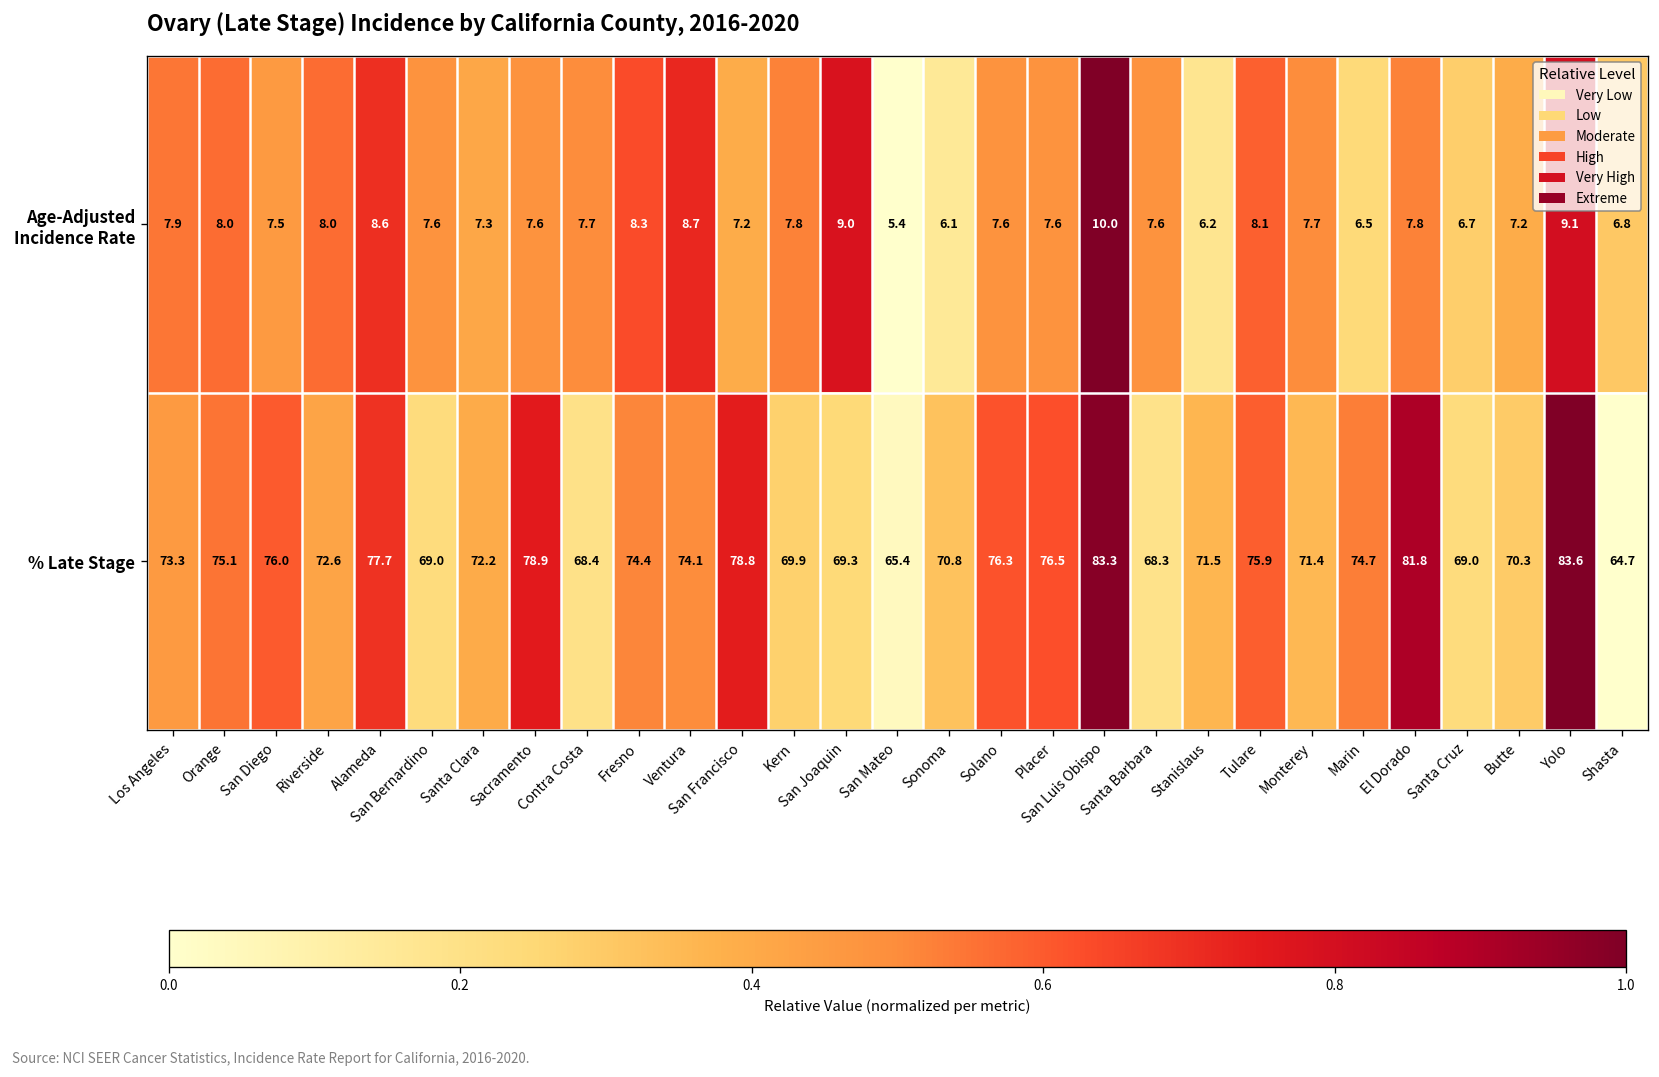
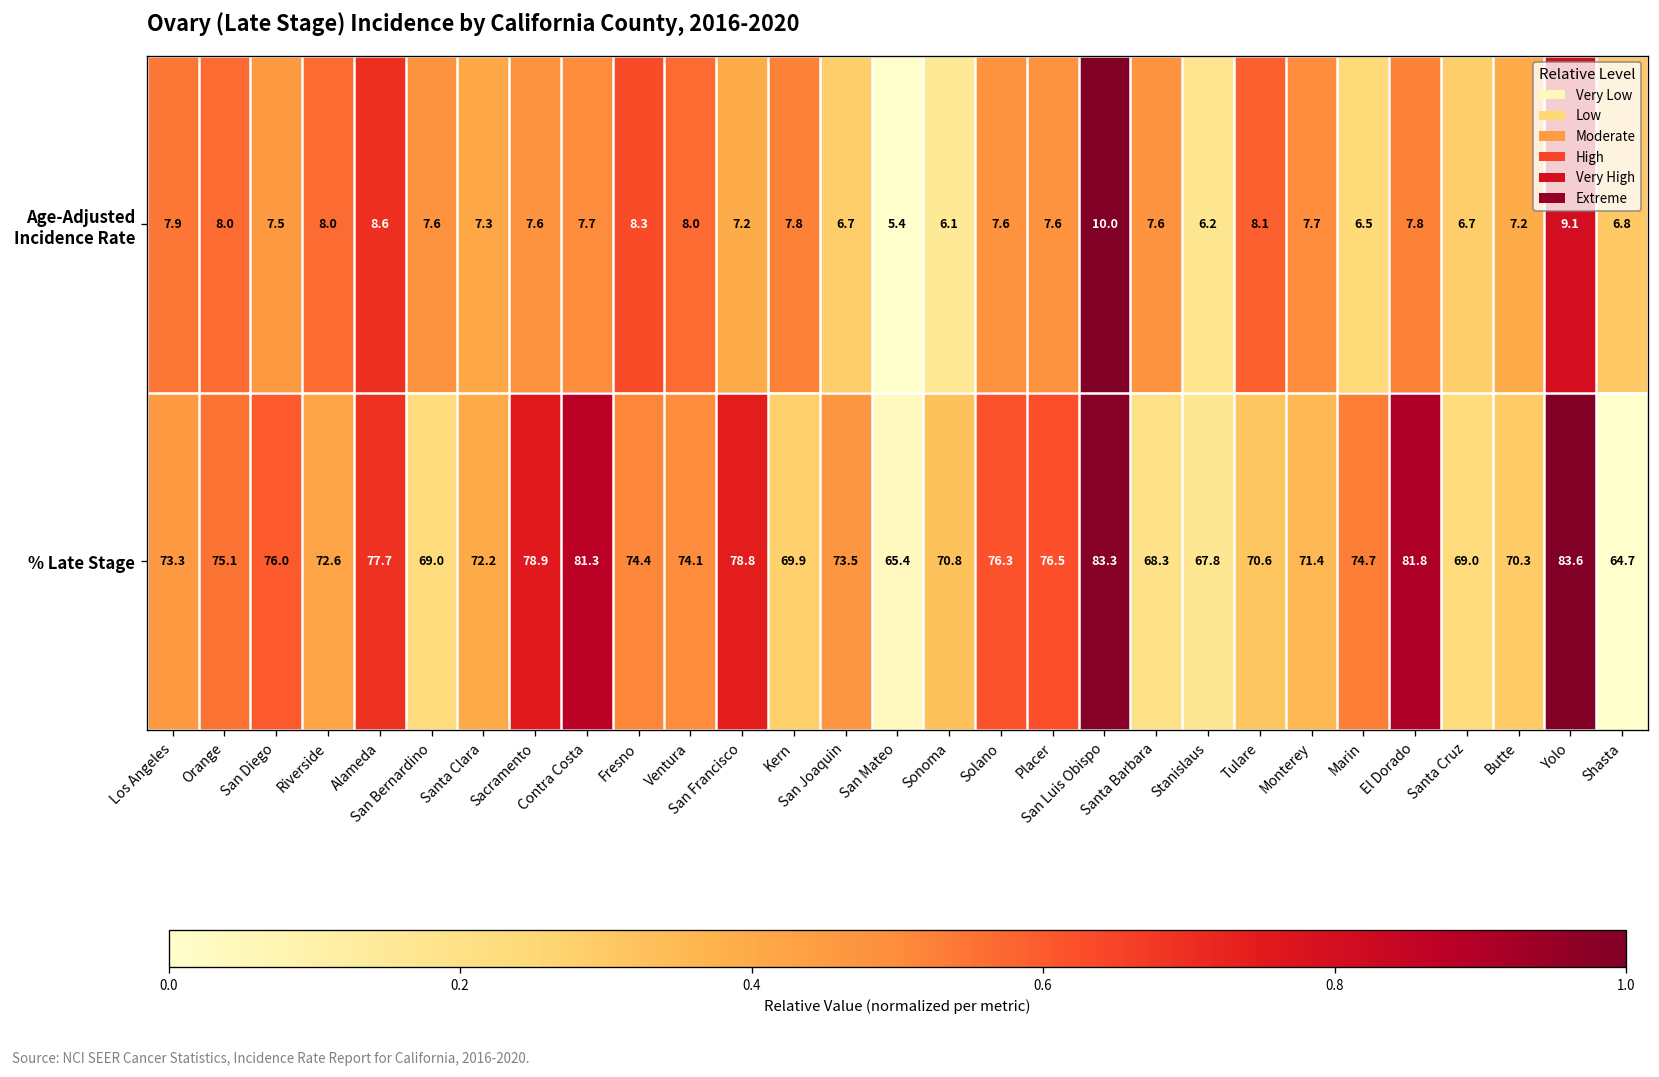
  {
    "Age-Adjusted Incidence Rate": {
      "Los Angeles": 7.9,
      "Orange": 8.0,
      "San Diego": 7.5,
      "Riverside": 8.0,
      "Alameda": 8.6,
      "San Bernardino": 7.6,
      "Santa Clara": 7.3,
      "Sacramento": 7.6,
      "Contra Costa": 7.7,
      "Fresno": 8.3,
-     "Ventura": 8.7,
+     "Ventura": 8.0,
      "San Francisco": 7.2,
      "Kern": 7.8,
-     "San Joaquin": 9.0,
+     "San Joaquin": 6.7,
      "San Mateo": 5.4,
      "Sonoma": 6.1,
      "Solano": 7.6,
      "Placer": 7.6,
      "San Luis Obispo": 10.0,
      "Santa Barbara": 7.6,
      "Stanislaus": 6.2,
      "Tulare": 8.1,
      "Monterey": 7.7,
      "Marin": 6.5,
      "El Dorado": 7.8,
      "Santa Cruz": 6.7,
      "Butte": 7.2,
      "Yolo": 9.1,
      "Shasta": 6.8
    },
    "% Late Stage": {
      "Los Angeles": 73.3,
      "Orange": 75.1,
      "San Diego": 76.0,
      "Riverside": 72.6,
      "Alameda": 77.7,
      "San Bernardino": 69.0,
      "Santa Clara": 72.2,
      "Sacramento": 78.9,
-     "Contra Costa": 68.4,
+     "Contra Costa": 81.3,
      "Fresno": 74.4,
      "Ventura": 74.1,
      "San Francisco": 78.8,
      "Kern": 69.9,
-     "San Joaquin": 69.3,
+     "San Joaquin": 73.5,
      "San Mateo": 65.4,
      "Sonoma": 70.8,
      "Solano": 76.3,
      "Placer": 76.5,
      "San Luis Obispo": 83.3,
      "Santa Barbara": 68.3,
-     "Stanislaus": 71.5,
-     "Tulare": 75.9,
+     "Stanislaus": 67.8,
+     "Tulare": 70.6,
      "Monterey": 71.4,
      "Marin": 74.7,
      "El Dorado": 81.8,
      "Santa Cruz": 69.0,
      "Butte": 70.3,
      "Yolo": 83.6,
      "Shasta": 64.7
    }
  }
